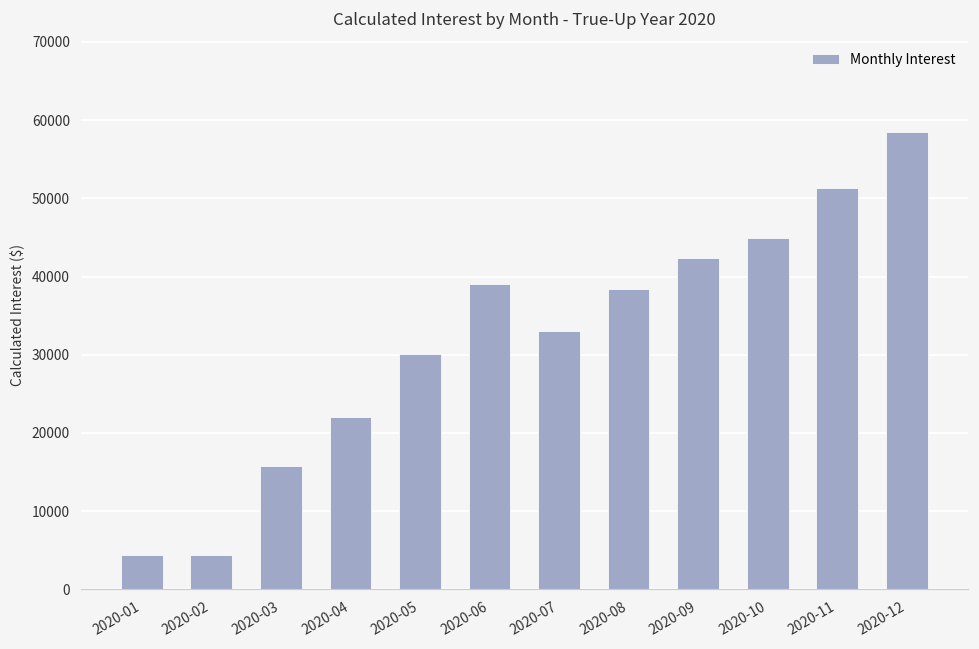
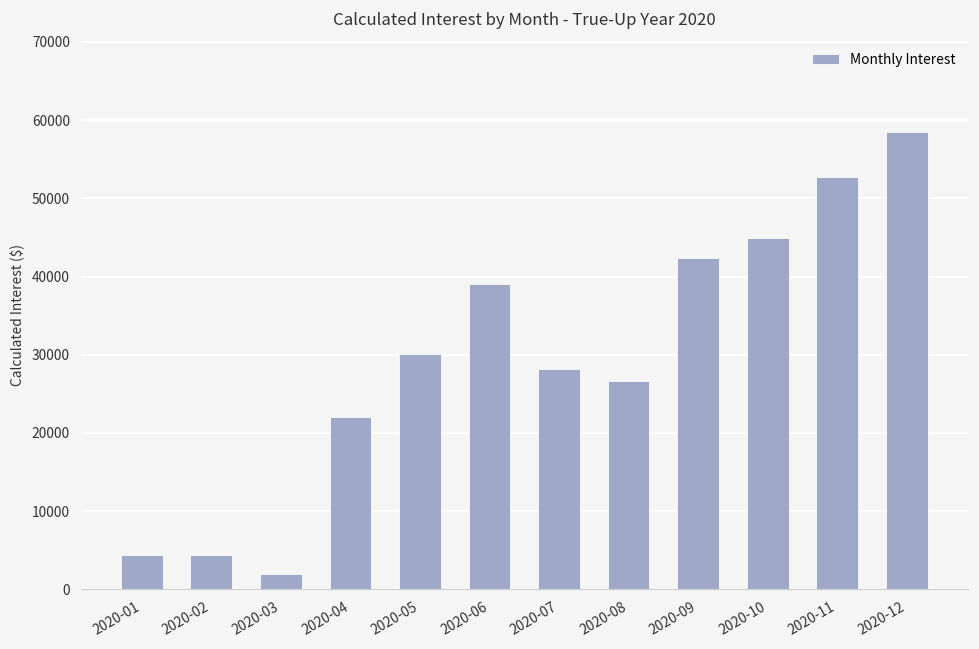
  {
    "2020-01": 4000,
    "2020-02": 4000,
-   "2020-03": 16000,
+   "2020-03": 2000,
    "2020-04": 22000,
    "2020-05": 30000,
    "2020-06": 39000,
-   "2020-07": 33000,
-   "2020-08": 38000,
+   "2020-07": 28000,
+   "2020-08": 27000,
    "2020-09": 42000,
    "2020-10": 45000,
-   "2020-11": 51000,
+   "2020-11": 53000,
    "2020-12": 58000
  }
